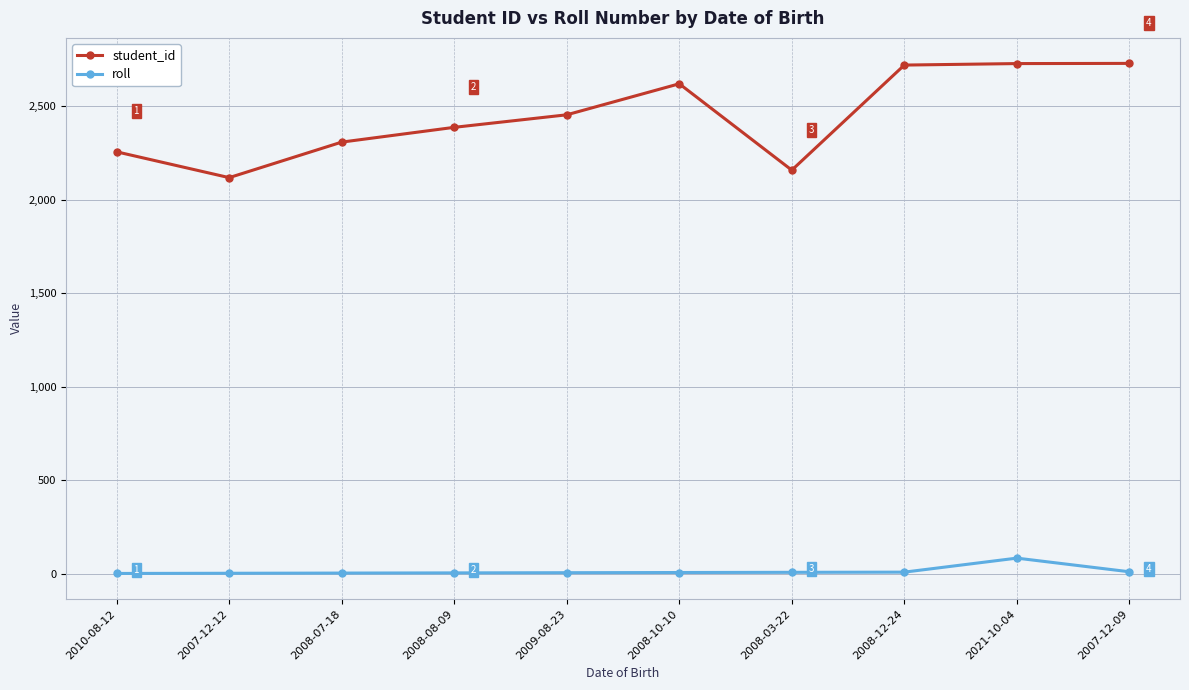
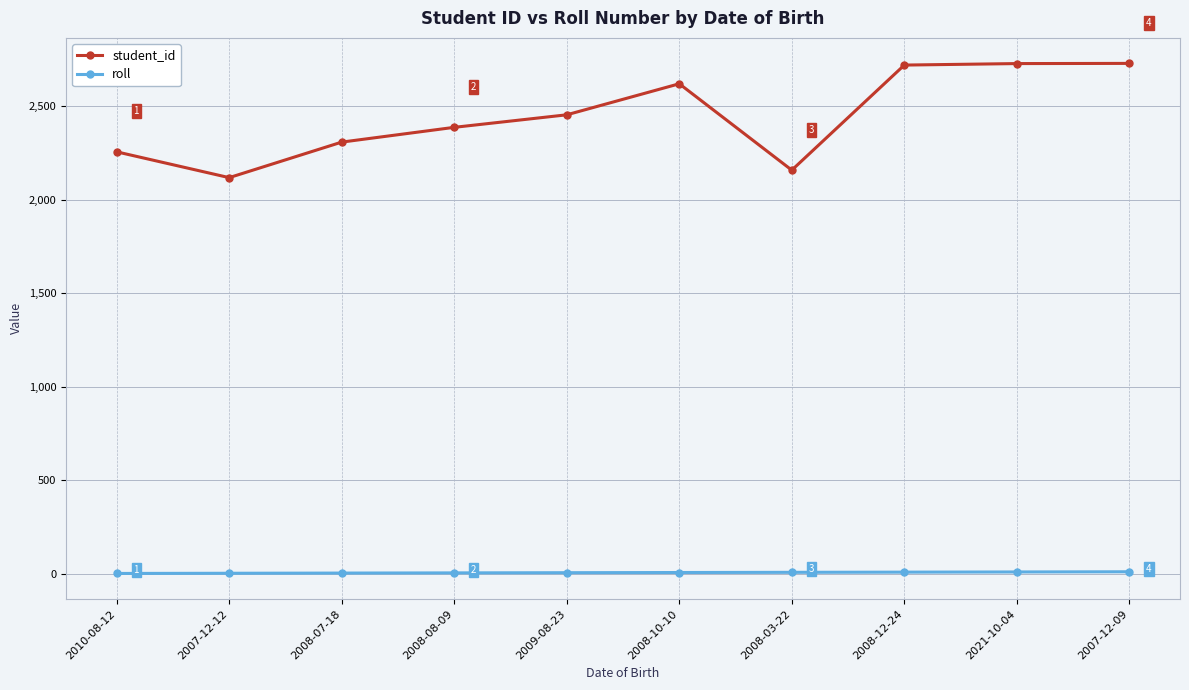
  {
    "student_id": {
      "2010-08-12": "2,260",
      "2007-12-12": "2,120",
      "2008-07-18": "2,310",
      "2008-08-09": "2,390",
      "2009-08-23": "2,450",
      "2008-10-10": "2,620",
      "2008-03-22": "2,160",
      "2008-12-24": "2,720",
      "2021-10-04": "2,730",
      "2007-12-09": "2,730"
    },
    "roll": {
      "2007-12-12": "0",
      "2008-07-18": "0",
      "2009-08-23": "10",
      "2008-10-10": "10",
      "2008-12-24": "10",
-     "2021-10-04": "80"
+     "2021-10-04": "10"
    }
  }
